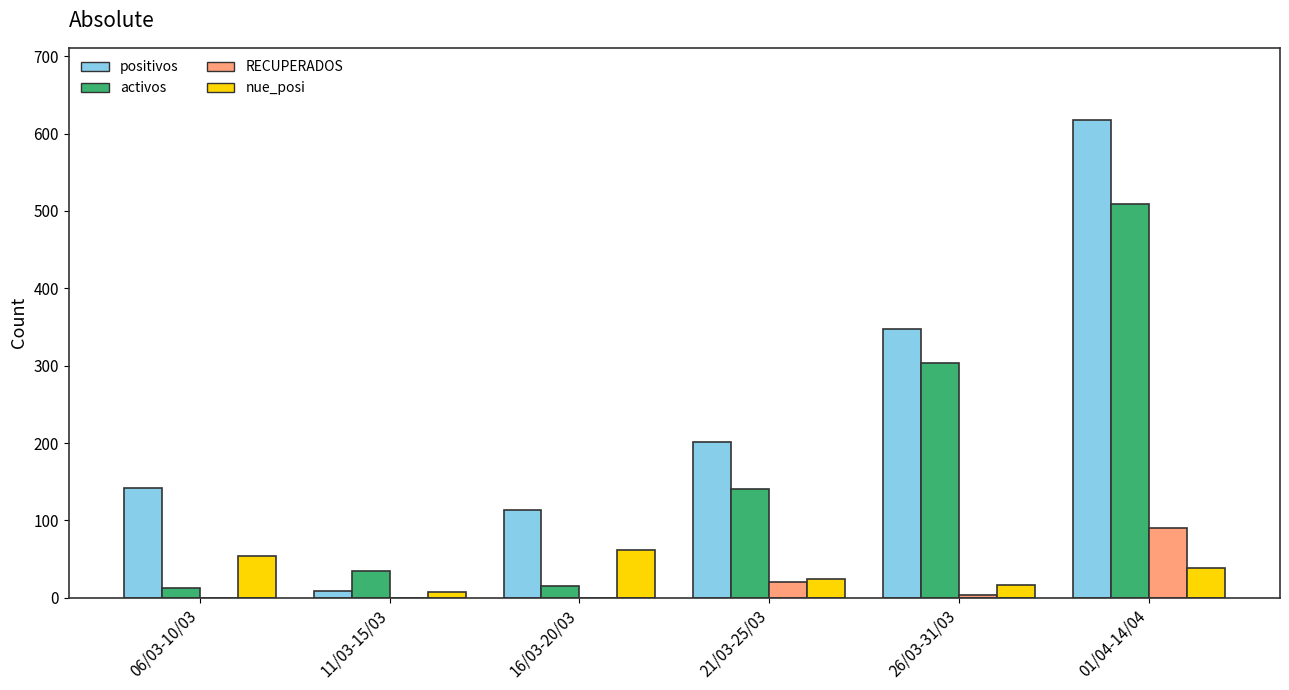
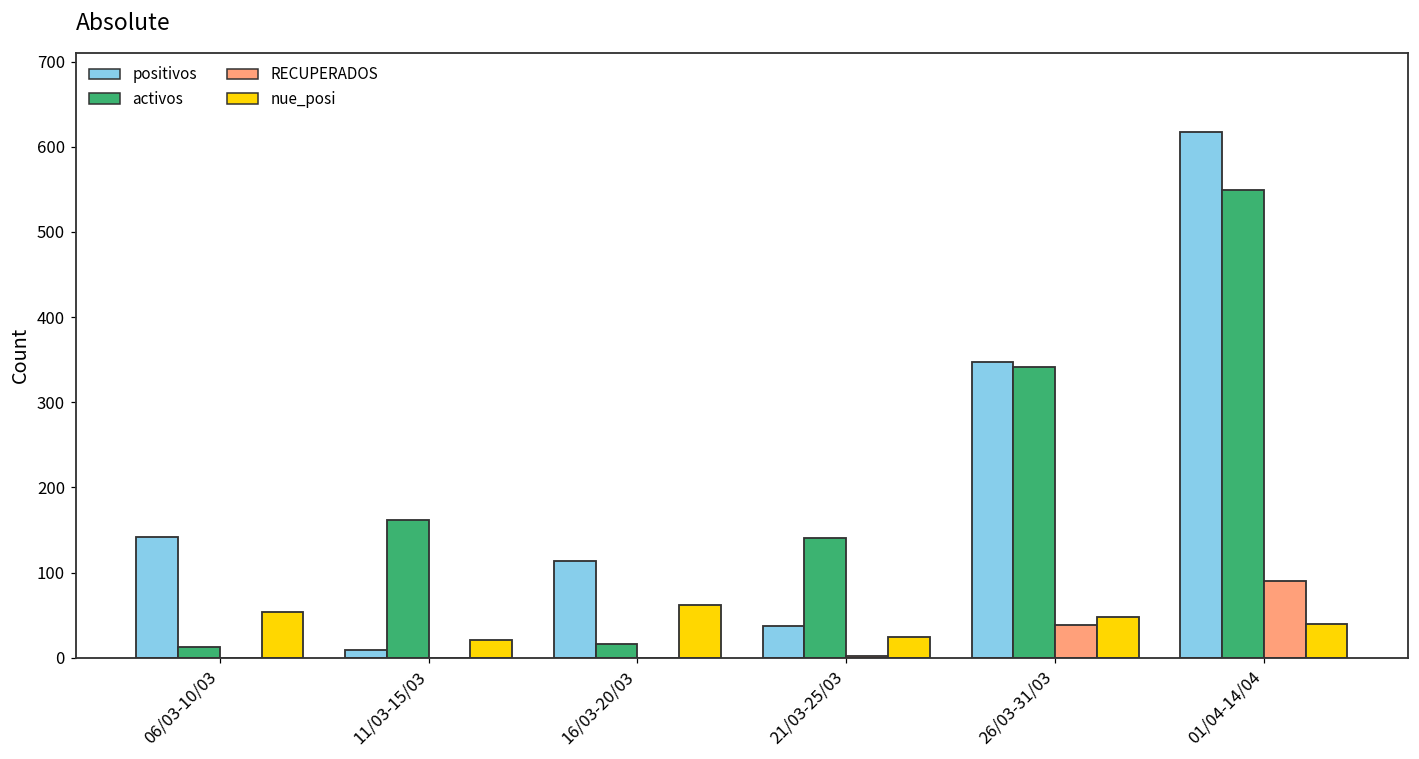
  {
    "positivos": {
      "06/03-10/03": 140,
      "11/03-15/03": 10,
      "16/03-20/03": 110,
-     "21/03-25/03": 200,
+     "21/03-25/03": 40,
      "26/03-31/03": 350,
      "01/04-14/04": 620
    },
    "activos": {
      "06/03-10/03": 10,
-     "11/03-15/03": 40,
+     "11/03-15/03": 160,
      "16/03-20/03": 20,
      "21/03-25/03": 140,
-     "26/03-31/03": 300,
-     "01/04-14/04": 510
+     "26/03-31/03": 340,
+     "01/04-14/04": 550
    },
    "RECUPERADOS": {
      "06/03-10/03": 0,
      "11/03-15/03": 0,
      "16/03-20/03": 0,
-     "21/03-25/03": 20,
-     "26/03-31/03": 0,
+     "21/03-25/03": 0,
+     "26/03-31/03": 40,
      "01/04-14/04": 90
    },
    "nue_posi": {
      "06/03-10/03": 50,
-     "11/03-15/03": 10,
+     "11/03-15/03": 20,
      "16/03-20/03": 60,
      "21/03-25/03": 20,
-     "26/03-31/03": 20,
+     "26/03-31/03": 50,
      "01/04-14/04": 40
    }
  }
